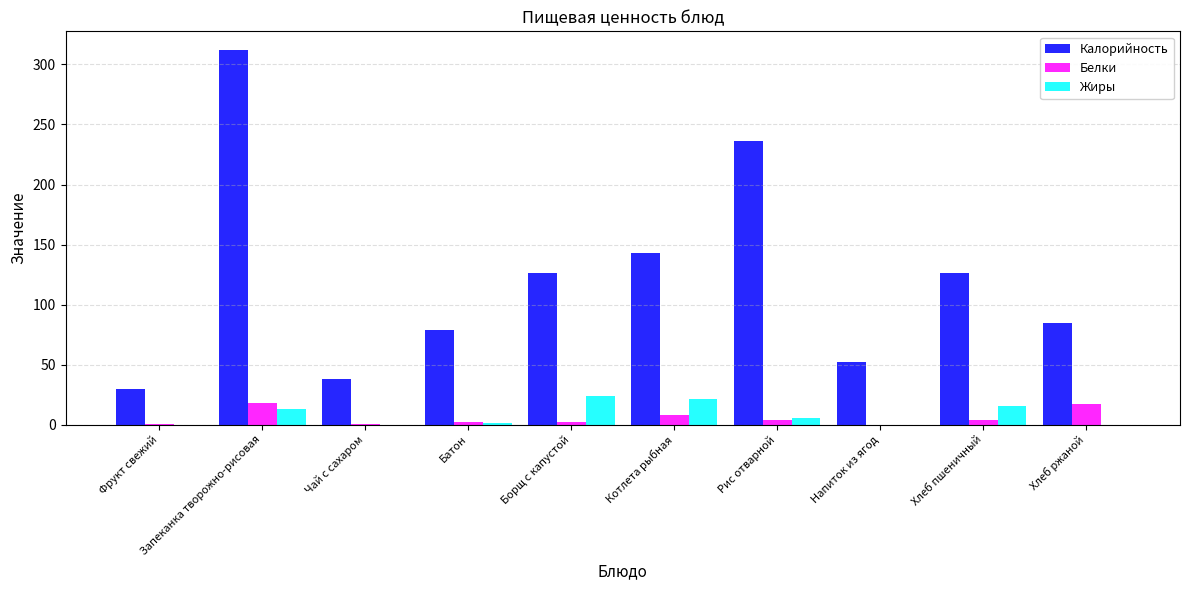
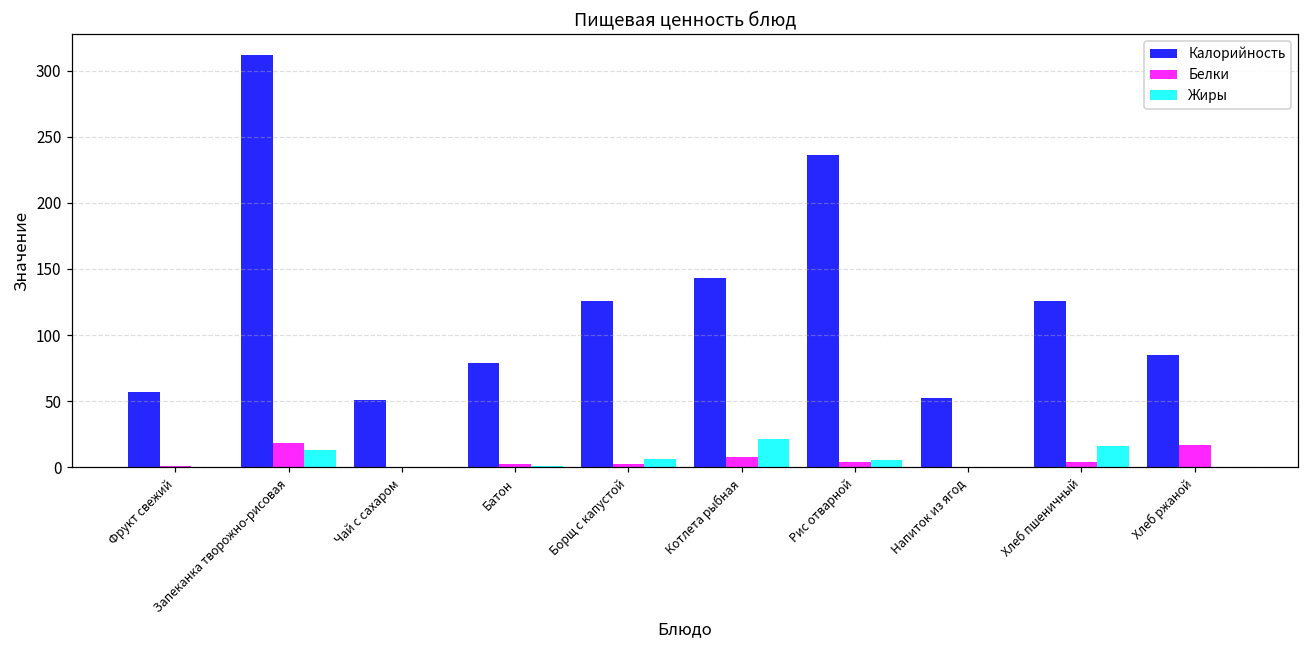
  {
    "Калорийность": {
-     "Фрукт свежий": 30,
+     "Фрукт свежий": 57,
      "Запеканка творожно-рисовая": 312,
-     "Чай с сахаром": 38,
+     "Чай с сахаром": 51,
      "Батон": 79,
      "Борщ с капустой": 126,
      "Котлета рыбная": 143,
      "Рис отварной": 236,
      "Напиток из ягод": 52,
      "Хлеб пшеничный": 126,
      "Хлеб ржаной": 85
    },
    "Белки": {
      "Запеканка творожно-рисовая": 18,
      "Батон": 2,
      "Борщ с капустой": 2,
      "Котлета рыбная": 8,
      "Рис отварной": 4,
      "Хлеб пшеничный": 4,
      "Хлеб ржаной": 17
    },
    "Жиры": {
      "Фрукт свежий": 0,
      "Запеканка творожно-рисовая": 13,
-     "Борщ с капустой": 24,
+     "Борщ с капустой": 6,
      "Котлета рыбная": 21,
      "Рис отварной": 5,
      "Хлеб пшеничный": 16,
      "Хлеб ржаной": 0
    }
  }
